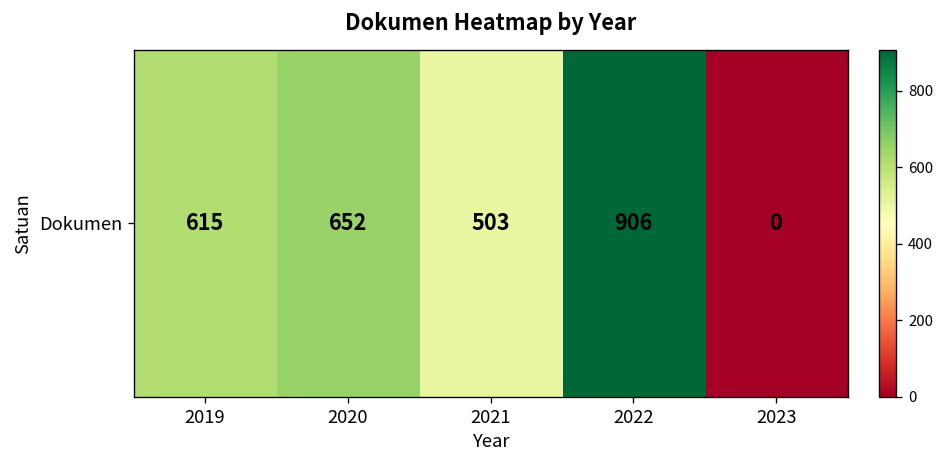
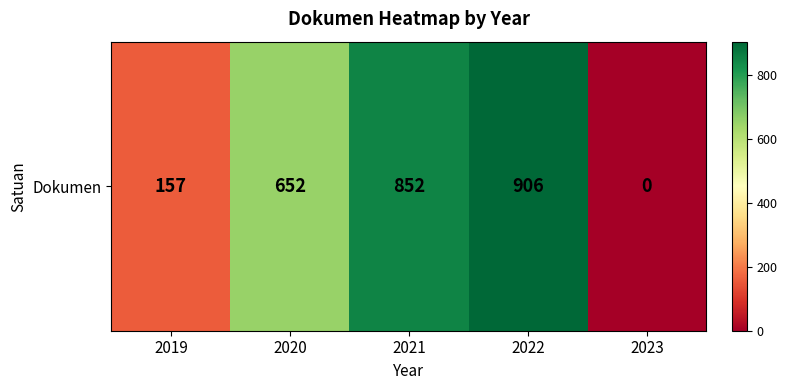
  {
    "Dokumen": {
-     "2019": 615,
+     "2019": 157,
      "2020": 652,
-     "2021": 503,
+     "2021": 852,
      "2022": 906,
      "2023": 0
    }
  }
